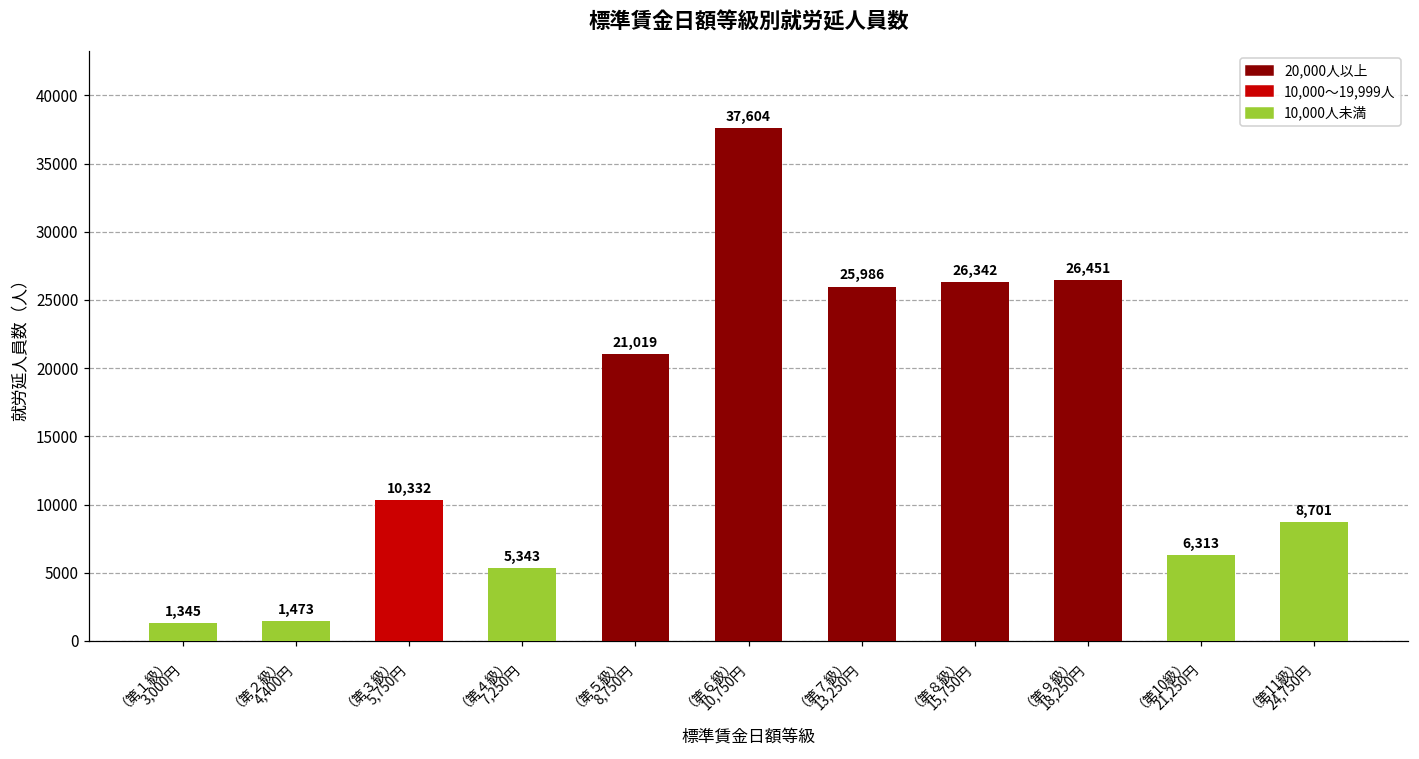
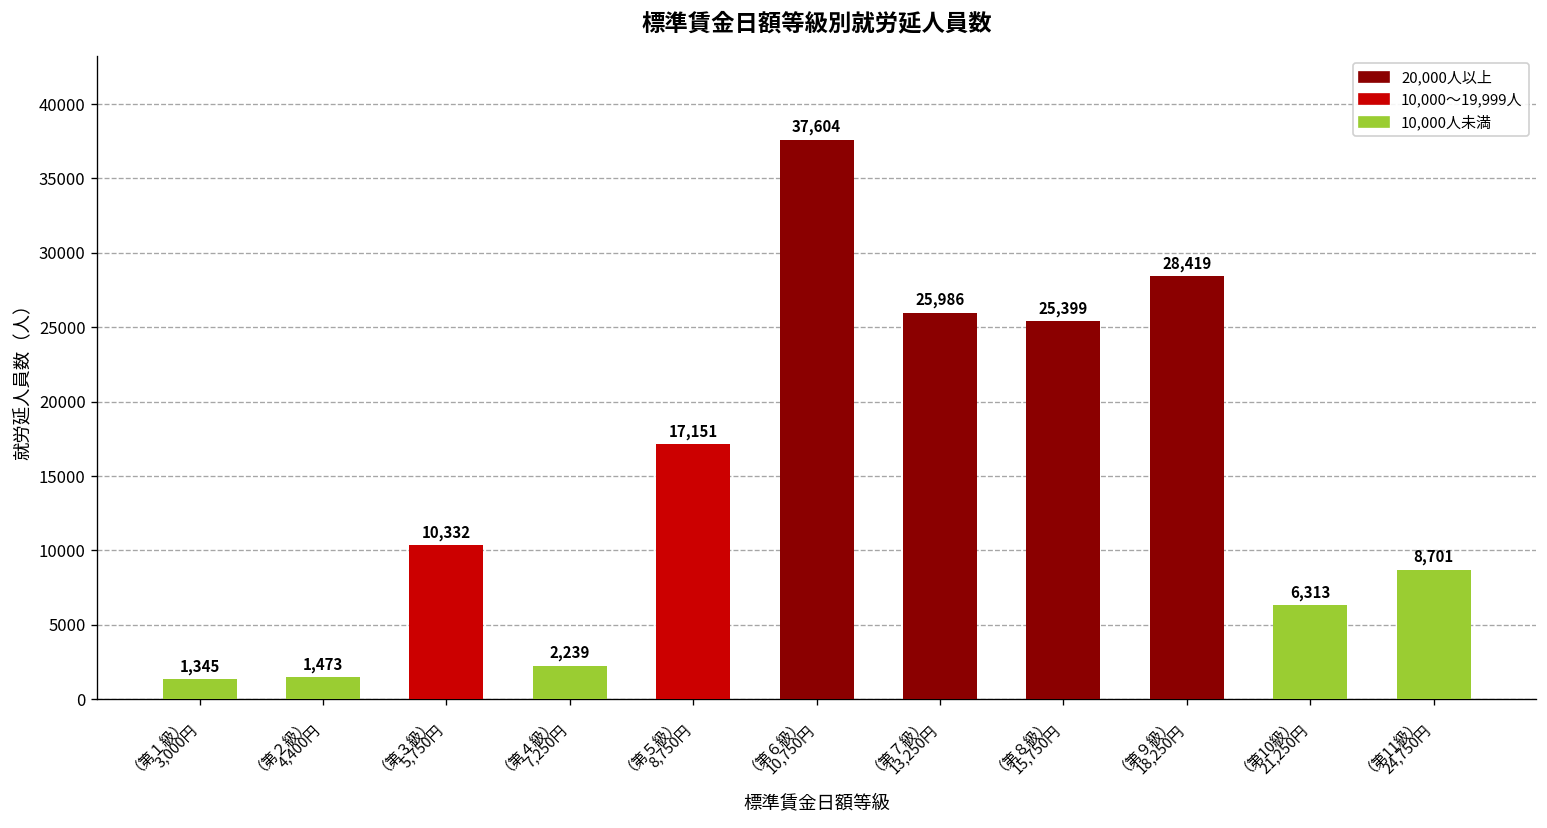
  {
    "（第１級） 3,000円": "1,345",
    "（第２級） 4,400円": "1,473",
    "（第３級） 5,750円": "10,332",
-   "（第４級） 7,250円": "5,343",
-   "（第５級） 8,750円": "21,019",
+   "（第４級） 7,250円": "2,239",
+   "（第５級） 8,750円": "17,151",
    "（第６級） 10,750円": "37,604",
    "（第７級） 13,250円": "25,986",
-   "（第８級） 15,750円": "26,342",
-   "（第９級） 18,250円": "26,451",
+   "（第８級） 15,750円": "25,399",
+   "（第９級） 18,250円": "28,419",
    "（第10級） 21,250円": "6,313",
    "（第11級） 24,750円": "8,701"
  }
